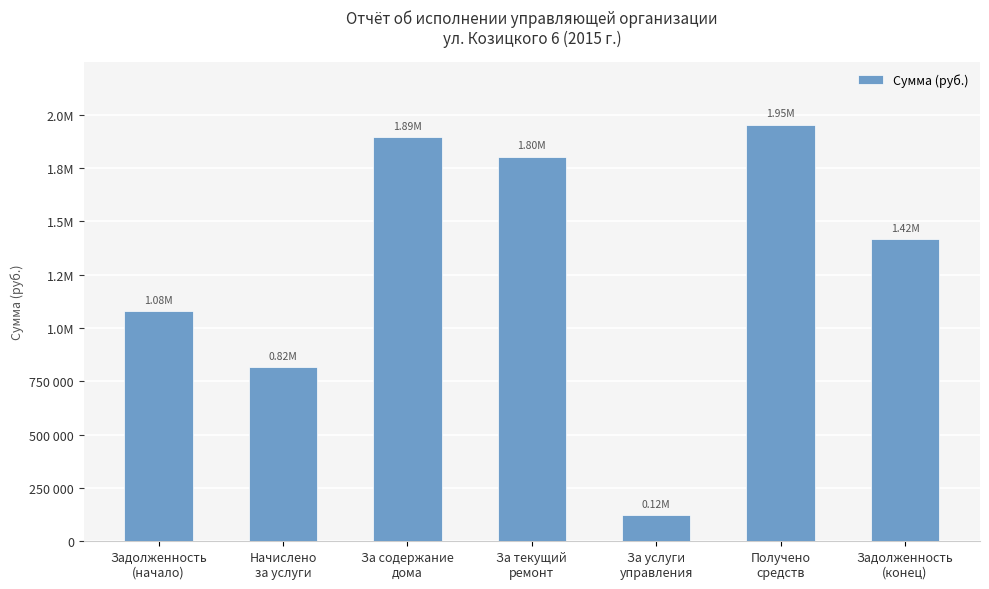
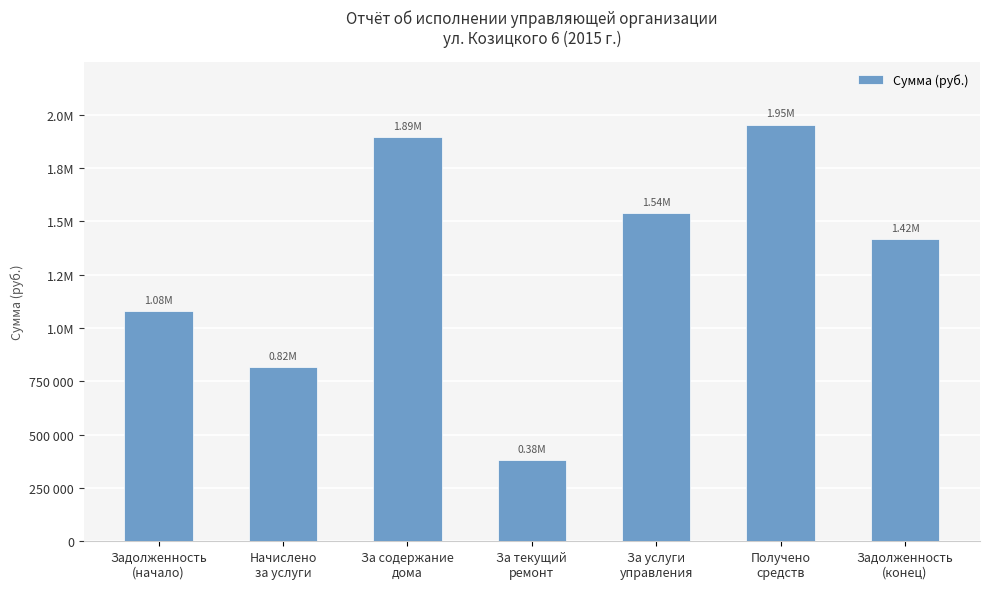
  {
    "Задолженность (начало)": "1.08M",
    "Начислено за услуги": "0.82M",
    "За содержание дома": "1.89M",
-   "За текущий ремонт": "1.80M",
-   "За услуги управления": "0.12M",
+   "За текущий ремонт": "0.38M",
+   "За услуги управления": "1.54M",
    "Получено средств": "1.95M",
    "Задолженность (конец)": "1.42M"
  }
